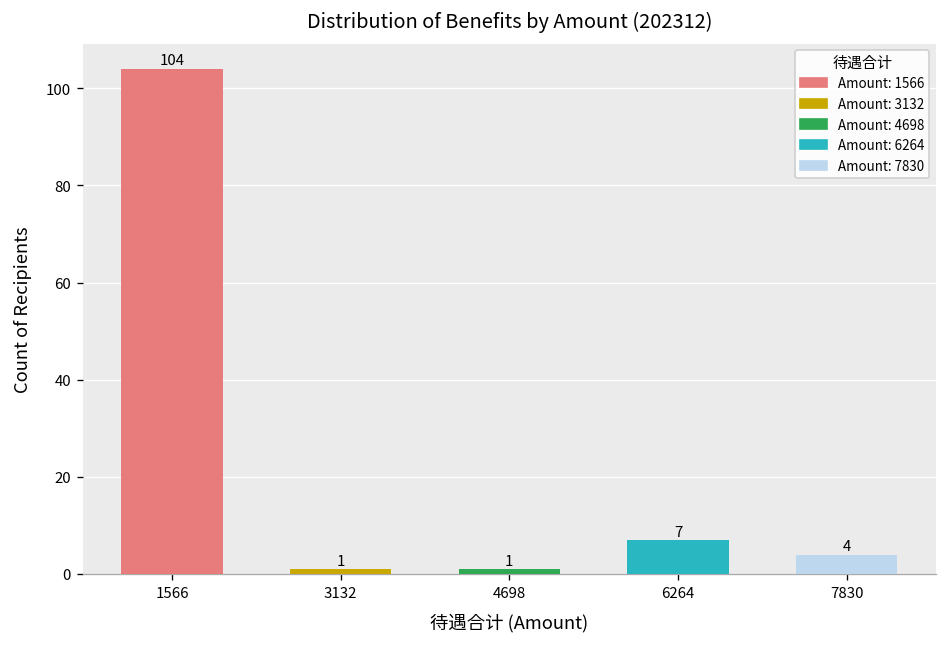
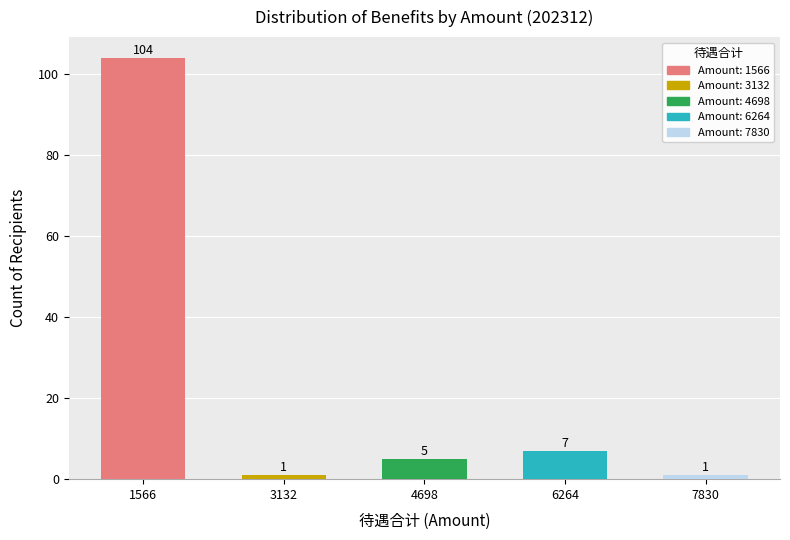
  {
    "1566": 104,
    "3132": 1,
-   "4698": 1,
+   "4698": 5,
    "6264": 7,
-   "7830": 4
+   "7830": 1
  }
